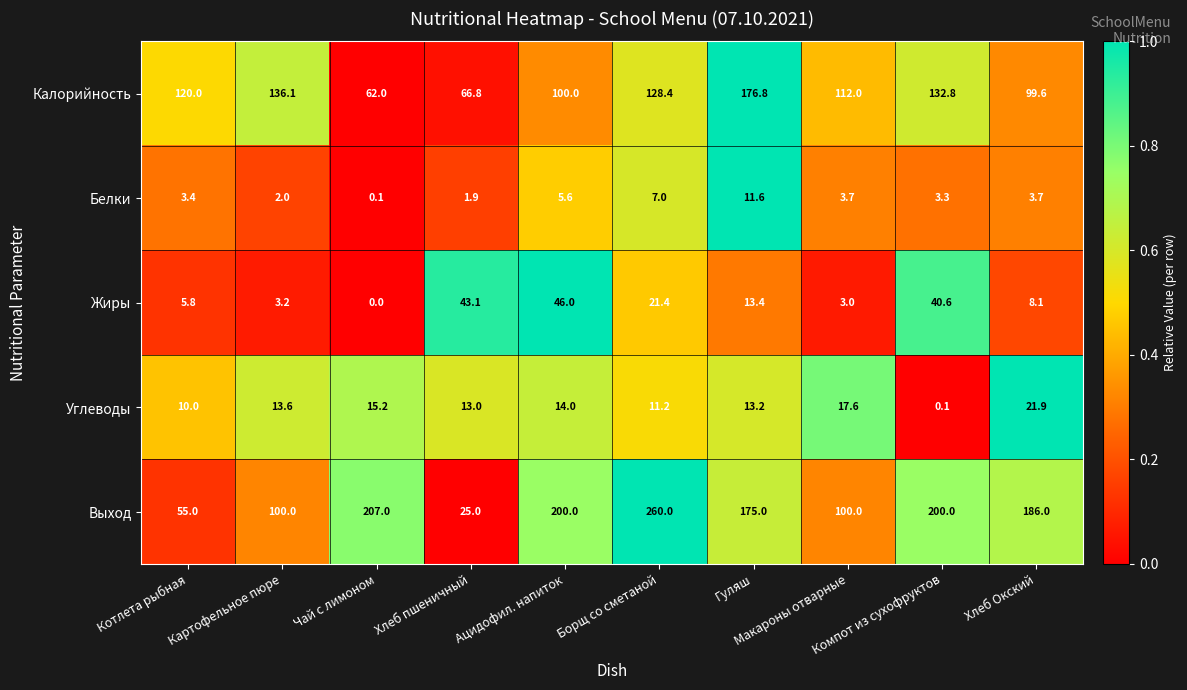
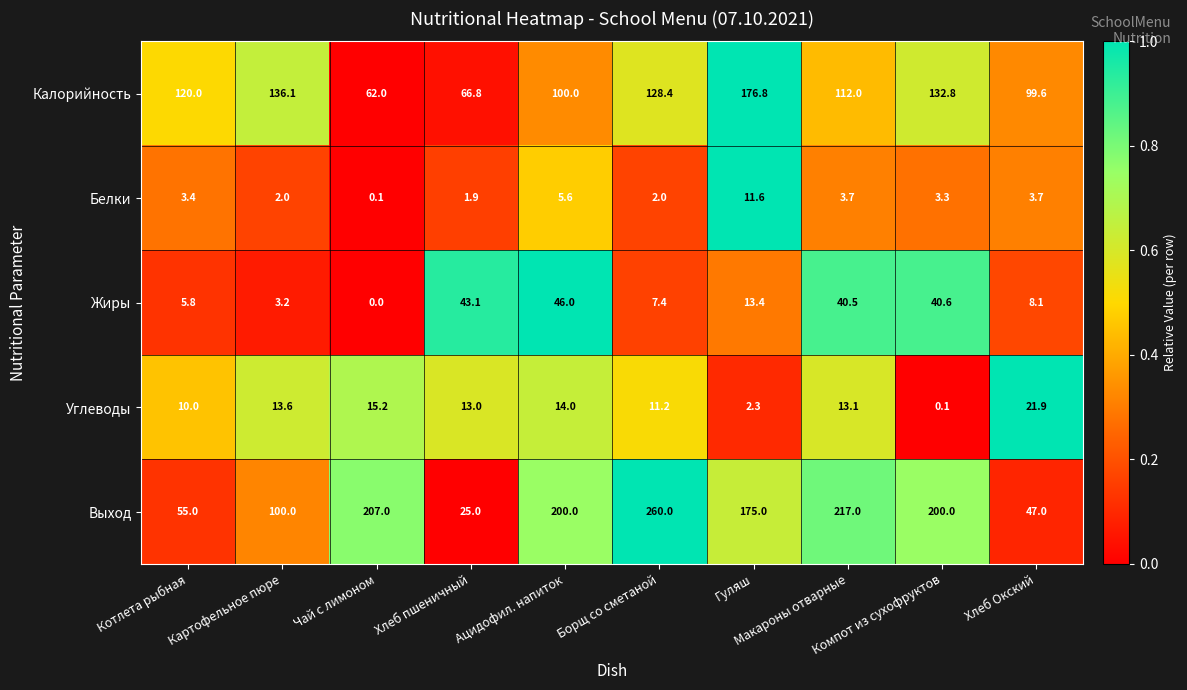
  {
    "Калорийность": {
      "Котлета рыбная": 120.0,
      "Картофельное пюре": 136.1,
      "Чай с лимоном": 62.0,
      "Хлеб пшеничный": 66.8,
      "Ацидофил. напиток": 100.0,
      "Борщ со сметаной": 128.4,
      "Гуляш": 176.8,
      "Макароны отварные": 112.0,
      "Компот из сухофруктов": 132.8,
      "Хлеб Окский": 99.6
    },
    "Белки": {
      "Котлета рыбная": 3.4,
      "Картофельное пюре": 2.0,
      "Чай с лимоном": 0.1,
      "Хлеб пшеничный": 1.9,
      "Ацидофил. напиток": 5.6,
-     "Борщ со сметаной": 7.0,
+     "Борщ со сметаной": 2.0,
      "Гуляш": 11.6,
      "Макароны отварные": 3.7,
      "Компот из сухофруктов": 3.3,
      "Хлеб Окский": 3.7
    },
    "Жиры": {
      "Котлета рыбная": 5.8,
      "Картофельное пюре": 3.2,
      "Чай с лимоном": 0.0,
      "Хлеб пшеничный": 43.1,
      "Ацидофил. напиток": 46.0,
-     "Борщ со сметаной": 21.4,
+     "Борщ со сметаной": 7.4,
      "Гуляш": 13.4,
-     "Макароны отварные": 3.0,
+     "Макароны отварные": 40.5,
      "Компот из сухофруктов": 40.6,
      "Хлеб Окский": 8.1
    },
    "Углеводы": {
      "Котлета рыбная": 10.0,
      "Картофельное пюре": 13.6,
      "Чай с лимоном": 15.2,
      "Хлеб пшеничный": 13.0,
      "Ацидофил. напиток": 14.0,
      "Борщ со сметаной": 11.2,
-     "Гуляш": 13.2,
-     "Макароны отварные": 17.6,
+     "Гуляш": 2.3,
+     "Макароны отварные": 13.1,
      "Компот из сухофруктов": 0.1,
      "Хлеб Окский": 21.9
    },
    "Выход": {
      "Котлета рыбная": 55.0,
      "Картофельное пюре": 100.0,
      "Чай с лимоном": 207.0,
      "Хлеб пшеничный": 25.0,
      "Ацидофил. напиток": 200.0,
      "Борщ со сметаной": 260.0,
      "Гуляш": 175.0,
-     "Макароны отварные": 100.0,
+     "Макароны отварные": 217.0,
      "Компот из сухофруктов": 200.0,
-     "Хлеб Окский": 186.0
+     "Хлеб Окский": 47.0
    }
  }
